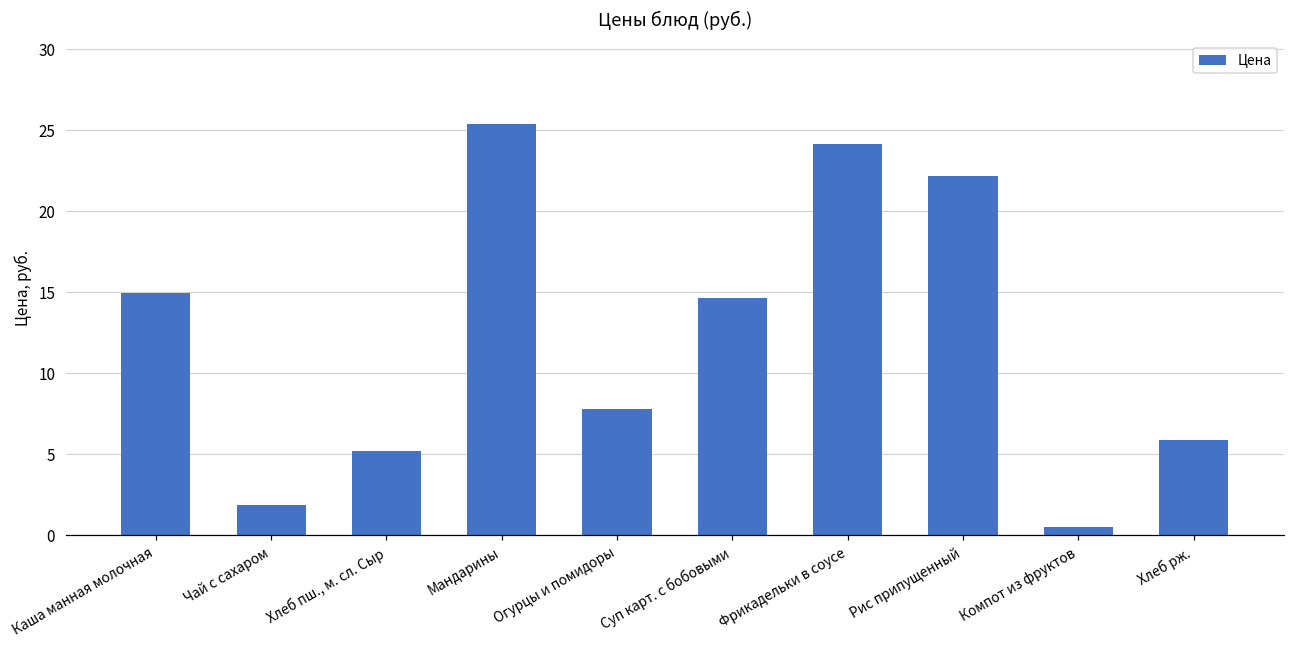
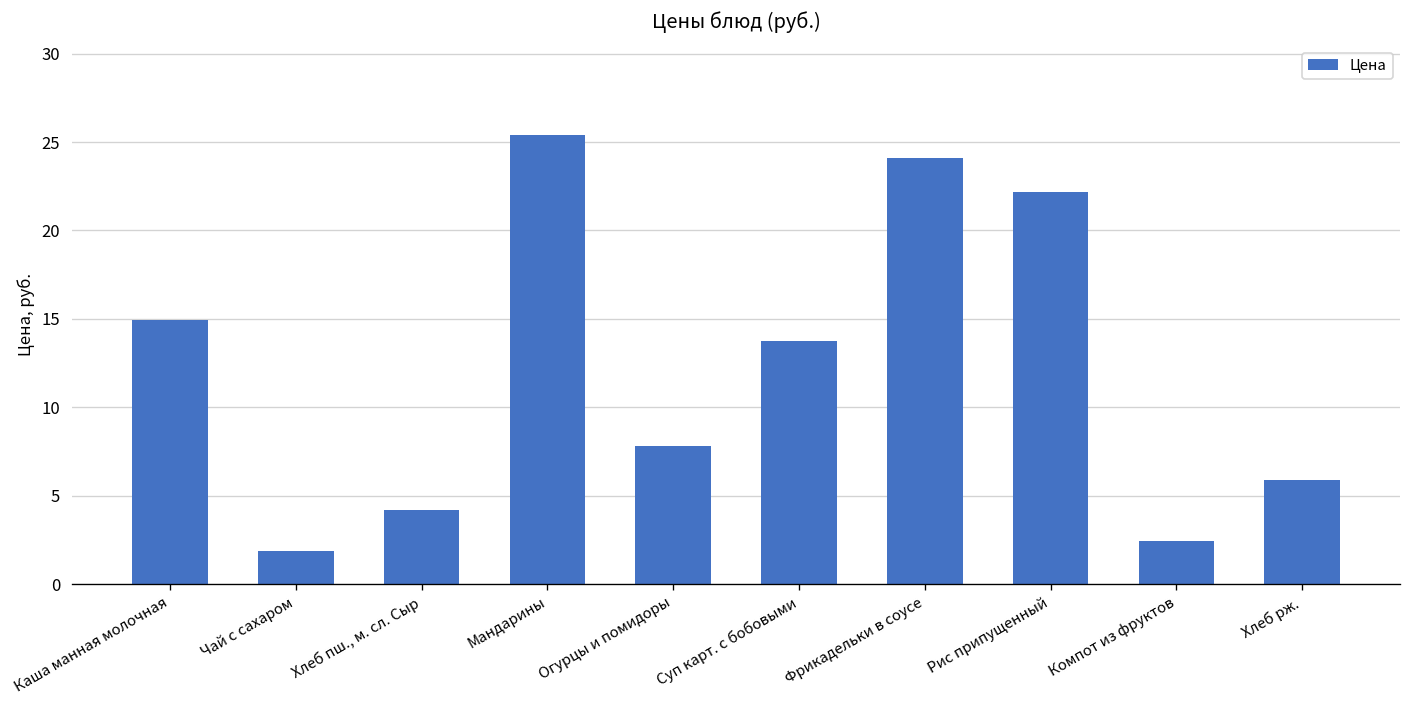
  {
    "Каша манная молочная": 15.0,
    "Чай с сахаром": 1.9,
-   "Хлеб пш., м. сл. Сыр": 5.2,
+   "Хлеб пш., м. сл. Сыр": 4.2,
    "Мандарины": 25.4,
    "Огурцы и помидоры": 7.8,
-   "Суп карт. с бобовыми": 14.6,
+   "Суп карт. с бобовыми": 13.8,
    "Фрикадельки в соусе": 24.1,
    "Рис припущенный": 22.2,
-   "Компот из фруктов": 0.6,
+   "Компот из фруктов": 2.5,
    "Хлеб рж.": 5.9
  }
